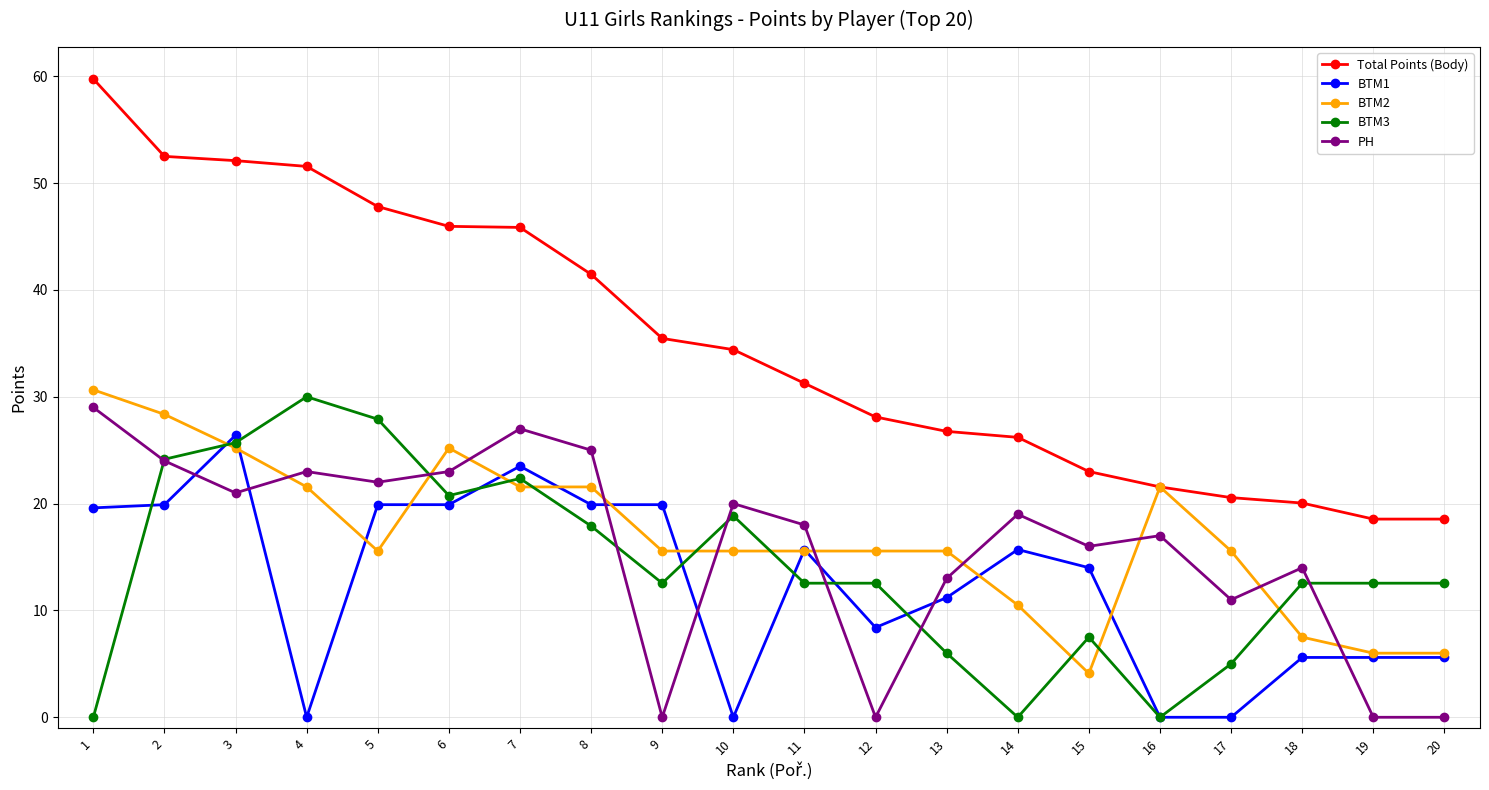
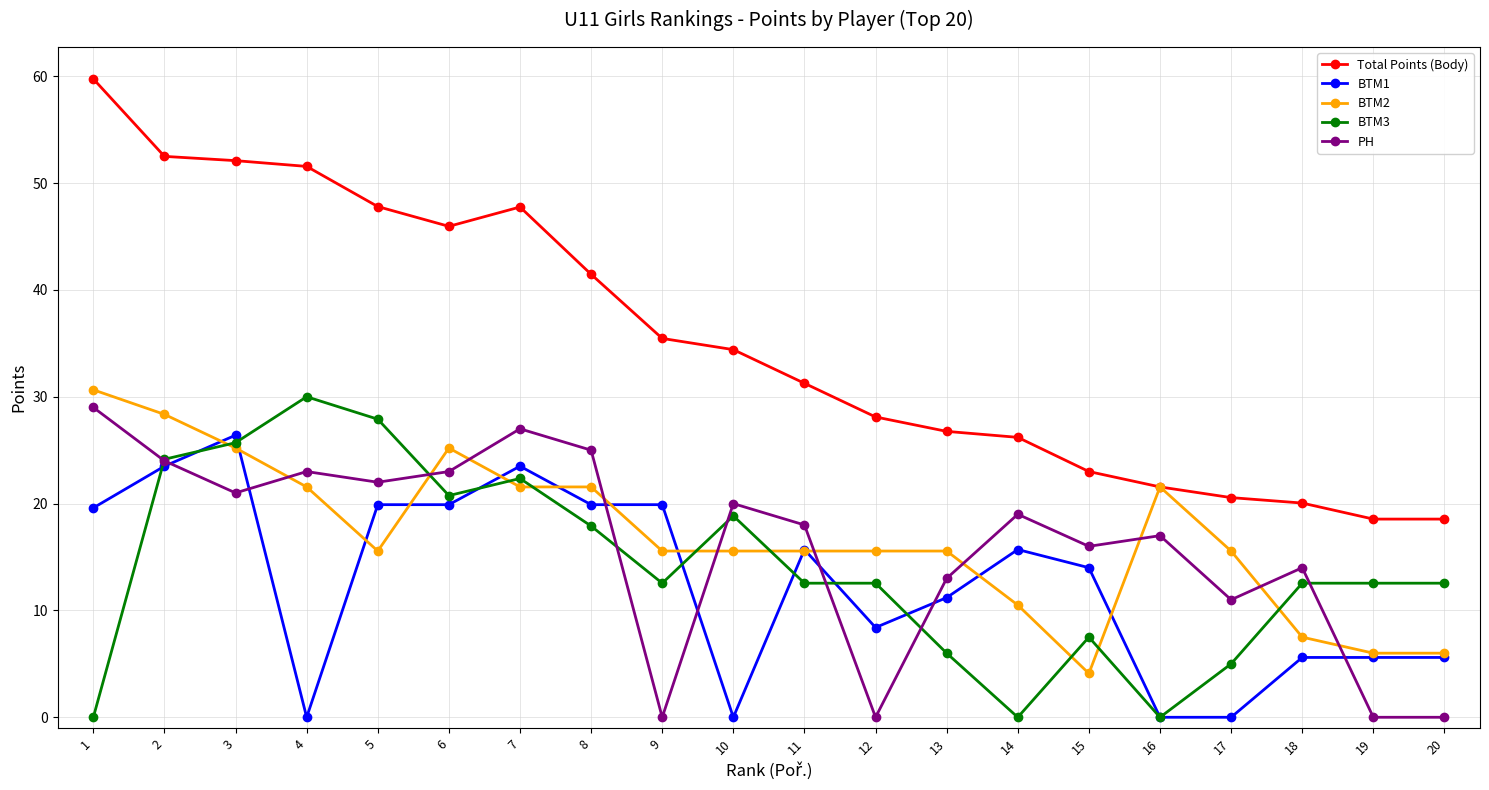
  {
    "Total Points (Body)": {
      "1": 59.8,
      "2": 52.5,
      "3": 52.1,
      "4": 51.6,
      "5": 47.8,
      "6": 46.0,
-     "7": 45.9,
+     "7": 47.8,
      "8": 41.5,
      "9": 35.5,
      "10": 34.4,
      "11": 31.3,
      "12": 28.1,
      "13": 26.8,
      "14": 26.2,
      "15": 23.0,
      "17": 20.6,
      "18": 20.1,
      "19": 18.6,
      "20": 18.6
    },
    "BTM1": {
      "1": 19.6,
-     "2": 19.9,
+     "2": 23.5,
      "3": 26.4,
      "4": 0.0,
      "5": 19.9,
      "6": 19.9,
      "7": 23.5,
      "8": 19.9,
      "9": 19.9,
      "10": 0.0,
      "12": 8.4,
      "13": 11.2,
      "14": 15.7,
      "15": 14.0,
      "17": 0.0,
      "18": 5.6,
      "19": 5.6,
      "20": 5.6
    },
    "BTM2": {
      "1": 30.7,
      "2": 28.4,
      "3": 25.2,
      "4": 21.6,
      "5": 15.6,
      "6": 25.2,
      "7": 21.6,
      "8": 21.6,
      "9": 15.6,
      "10": 15.6,
      "12": 15.6,
      "13": 15.6,
      "14": 10.5,
      "15": 4.1,
      "17": 15.6,
      "18": 7.5,
      "19": 6.0,
      "20": 6.0
    },
    "BTM3": {
      "1": 0.0,
      "3": 25.7,
      "4": 30.0,
      "5": 27.9,
      "6": 20.8,
      "7": 22.4,
      "8": 17.9,
      "9": 12.6,
      "10": 18.9,
      "11": 12.6,
      "12": 12.6,
      "13": 6.0,
      "14": 0.0,
      "15": 7.5,
      "17": 5.0,
      "18": 12.6,
      "19": 12.6,
      "20": 12.6
    },
    "PH": {
      "1": 29.0,
      "3": 21.0,
      "4": 23.0,
      "5": 22.0,
      "6": 23.0,
      "7": 27.0,
      "8": 25.0,
      "9": 0.0,
      "10": 20.0,
      "11": 18.0,
      "12": 0.0,
      "13": 13.0,
      "14": 19.0,
      "15": 16.0,
      "16": 17.0,
      "17": 11.0,
      "18": 14.0,
      "19": 0.0,
      "20": 0.0
    }
  }
